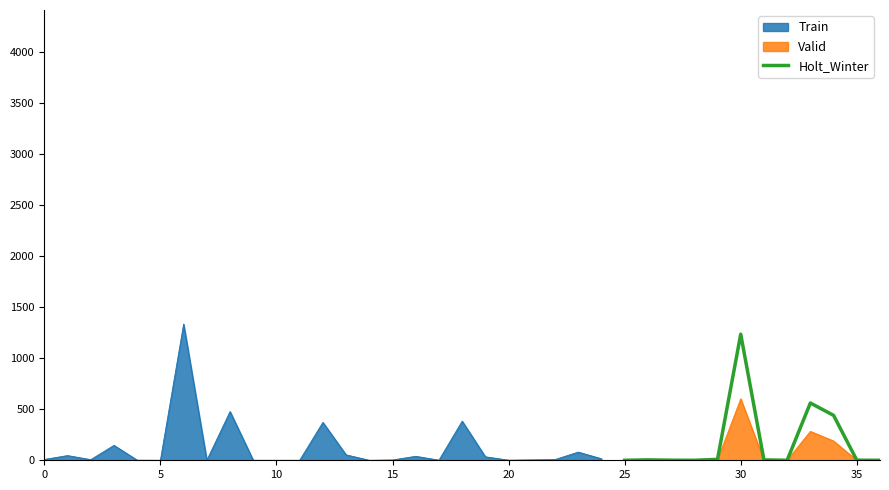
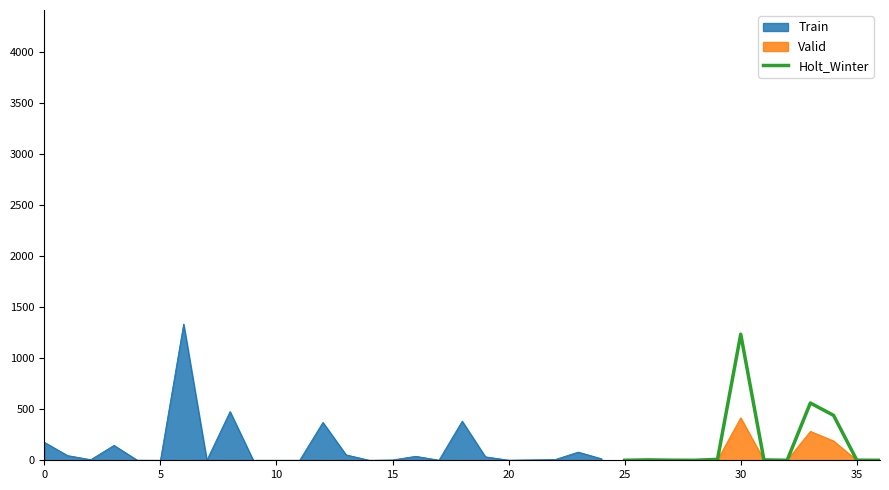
  {
    "Train": {
-     "0": 10,
+     "0": 180,
      "5": 0,
      "10": 0,
      "15": 0,
      "20": 0
    },
    "Valid": {
-     "30": 600
+     "30": 420
    },
    "Holt_Winter": {
      "30": 1240
    }
  }
